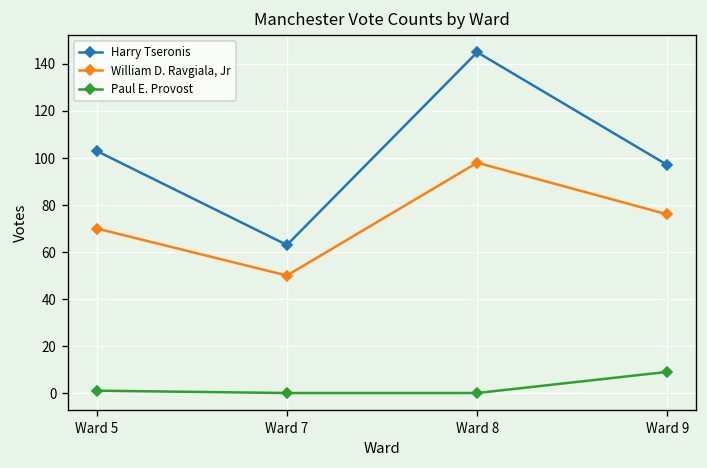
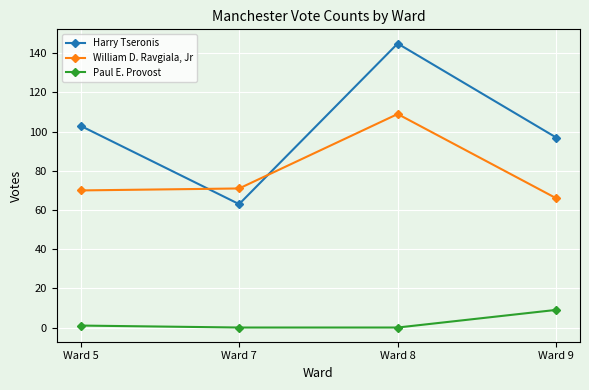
  {
    "Harry Tseronis": {
      "Ward 5": 103,
      "Ward 7": 63,
      "Ward 8": 145,
      "Ward 9": 97
    },
    "William D. Ravgiala, Jr": {
      "Ward 5": 70,
-     "Ward 7": 50,
-     "Ward 8": 98,
-     "Ward 9": 76
+     "Ward 7": 71,
+     "Ward 8": 109,
+     "Ward 9": 66
    },
    "Paul E. Provost": {
      "Ward 5": 1,
      "Ward 7": 0,
      "Ward 8": 0,
      "Ward 9": 9
    }
  }
